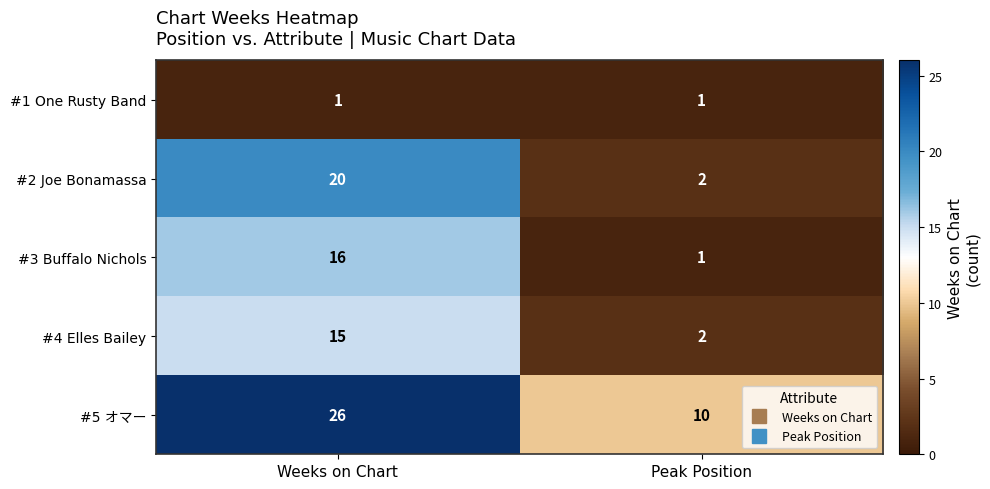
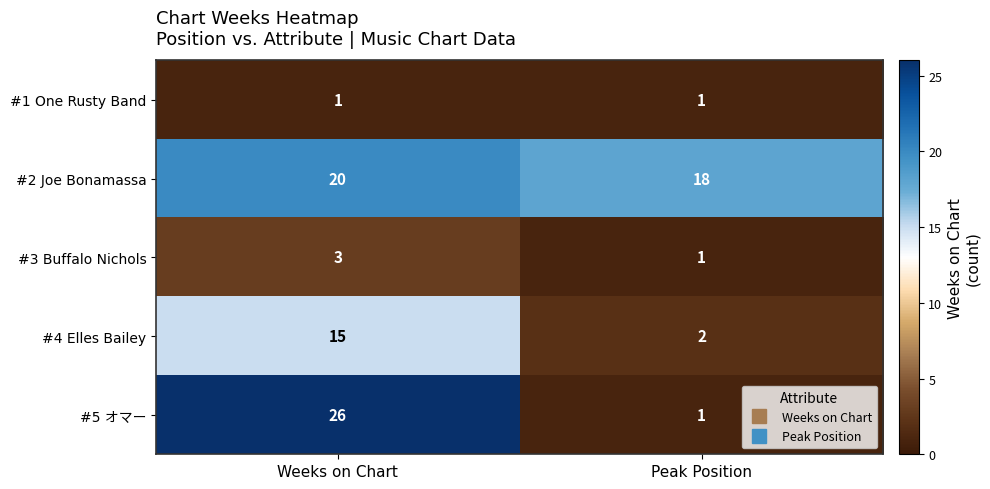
  {
    "#1 One Rusty Band": {
      "Weeks on Chart": 1,
      "Peak Position": 1
    },
    "#2 Joe Bonamassa": {
      "Weeks on Chart": 20,
-     "Peak Position": 2
+     "Peak Position": 18
    },
    "#3 Buffalo Nichols": {
-     "Weeks on Chart": 16,
+     "Weeks on Chart": 3,
      "Peak Position": 1
    },
    "#4 Elles Bailey": {
      "Weeks on Chart": 15,
      "Peak Position": 2
    },
    "#5 オマー": {
      "Weeks on Chart": 26,
-     "Peak Position": 10
+     "Peak Position": 1
    }
  }
